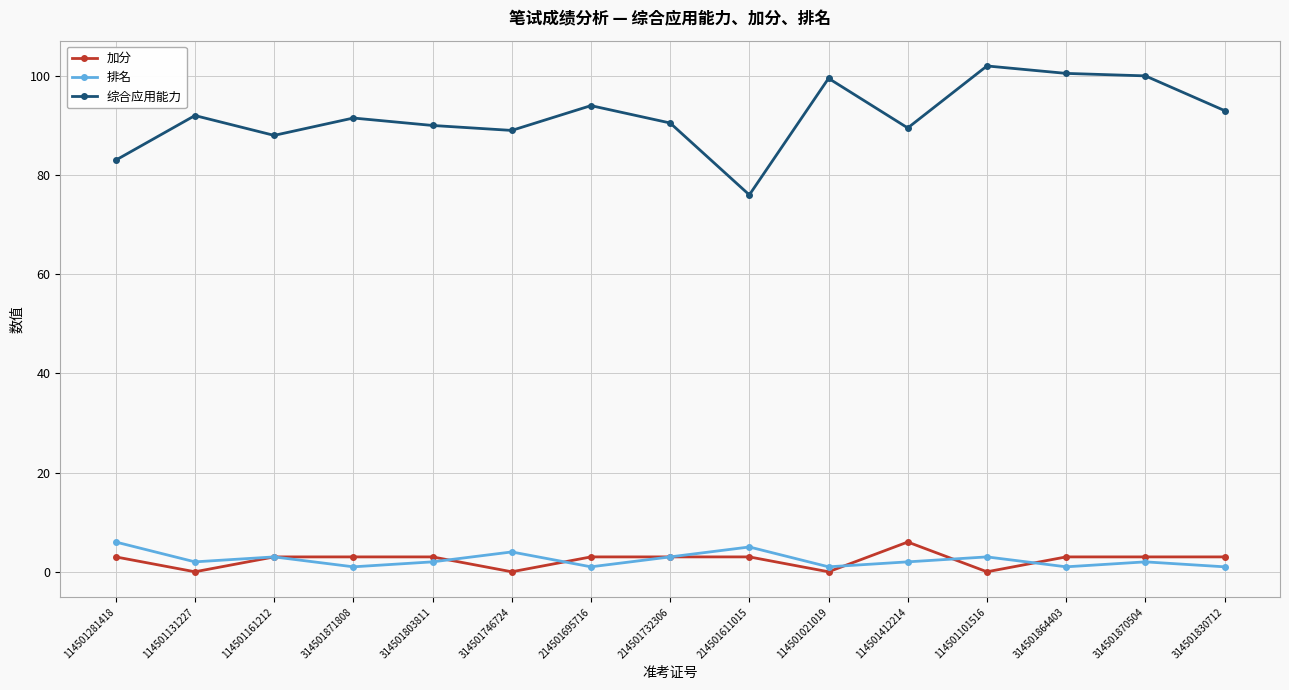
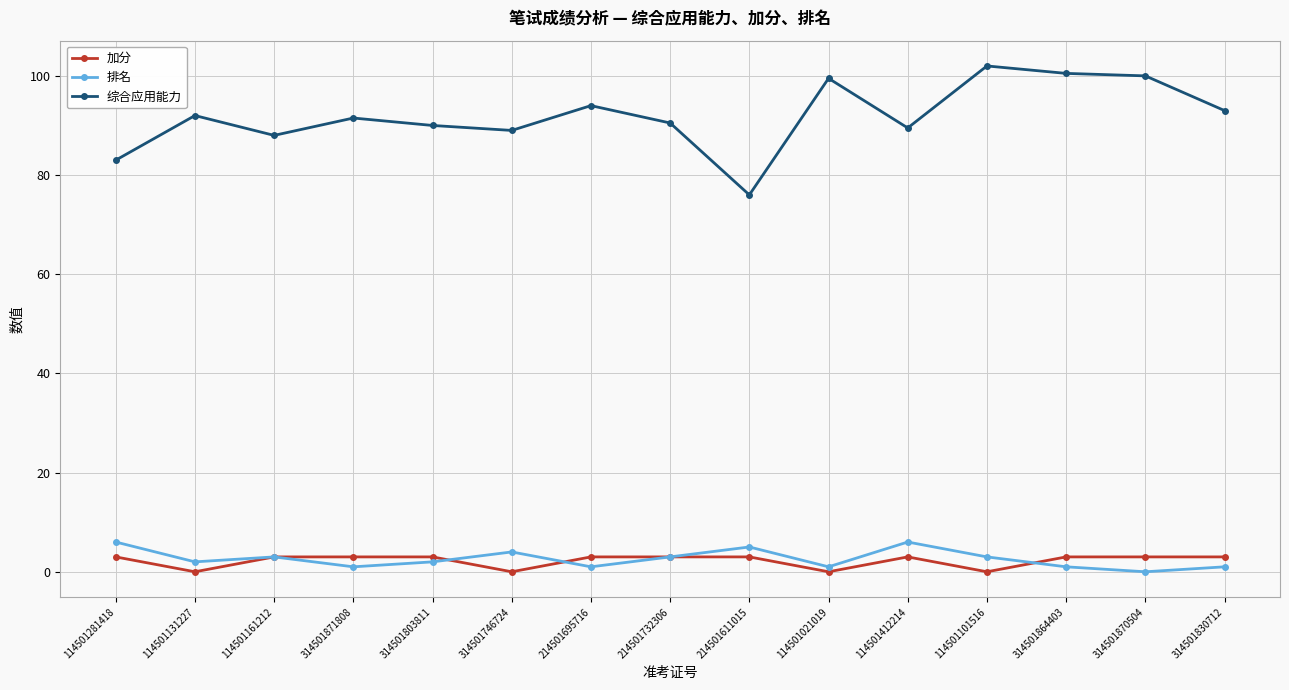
  {
    "加分": {
      "114501281418": 3,
      "114501131227": 0,
      "314501871808": 3,
      "314501803811": 3,
      "314501746724": 0,
      "214501695716": 3,
      "214501611015": 3,
      "114501021019": 0,
-     "114501412214": 6,
+     "114501412214": 3,
      "114501101516": 0,
      "314501864403": 3,
      "314501870504": 3,
      "314501830712": 3
    },
    "排名": {
      "114501281418": 6,
      "114501131227": 2,
      "314501871808": 1,
      "314501803811": 2,
      "314501746724": 4,
      "214501695716": 1,
      "214501611015": 5,
      "114501021019": 1,
-     "114501412214": 2,
+     "114501412214": 6,
      "114501101516": 3,
      "314501864403": 1,
-     "314501870504": 2,
+     "314501870504": 0,
      "314501830712": 1
    },
    "综合应用能力": {
      "114501281418": 83,
      "114501131227": 92,
      "114501161212": 88,
      "314501871808": 92,
      "314501803811": 90,
      "314501746724": 89,
      "214501695716": 94,
      "214501732306": 91,
      "214501611015": 76,
      "114501021019": 100,
      "114501412214": 90,
      "114501101516": 102,
      "314501864403": 101,
      "314501870504": 100,
      "314501830712": 93
    }
  }
